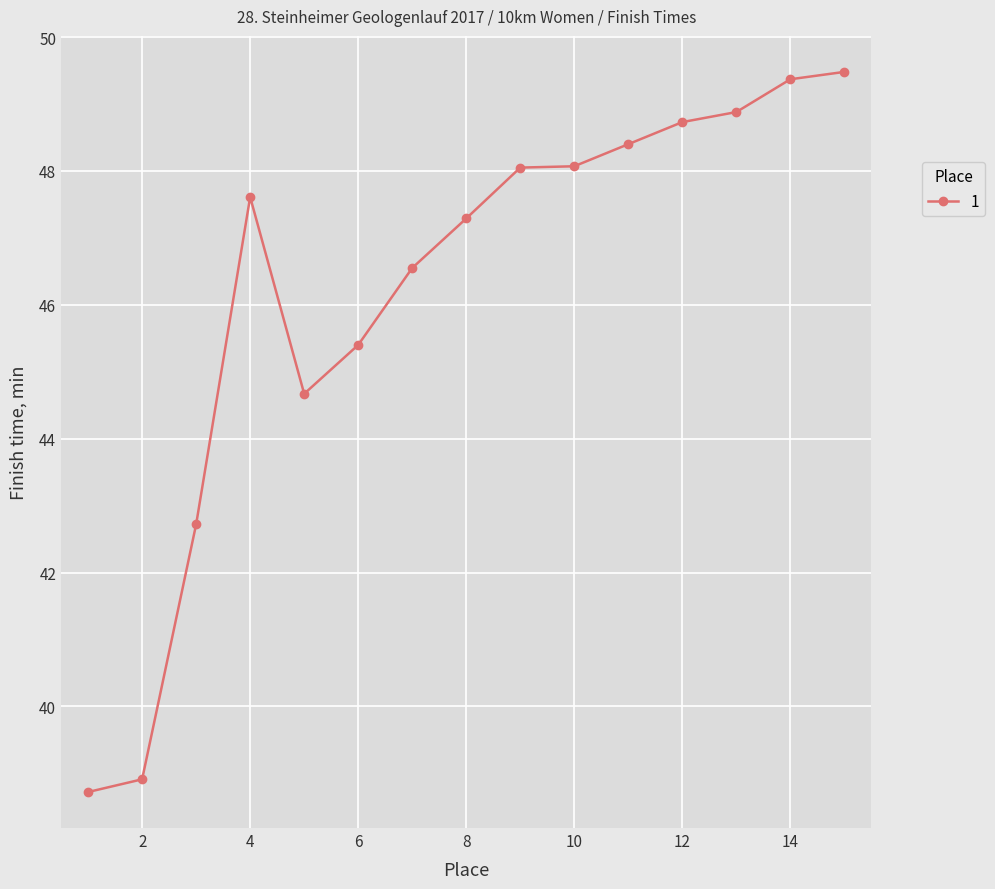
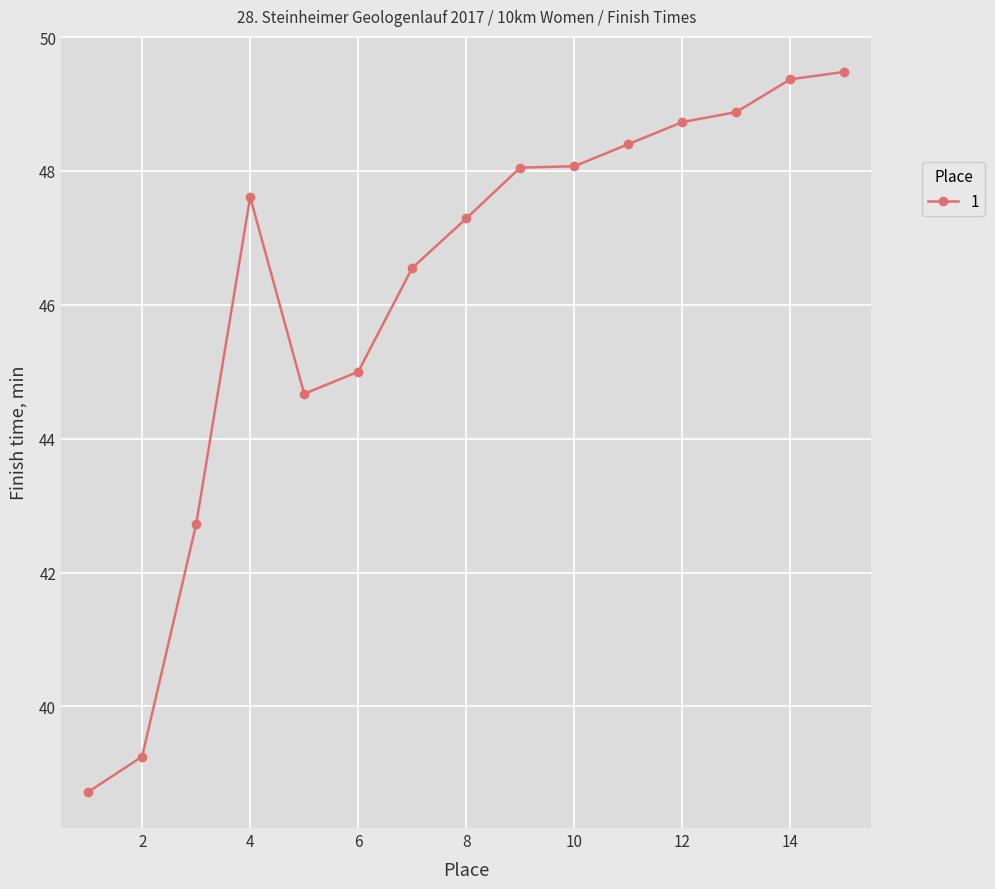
  {
-   "2": 38.9,
+   "2": 39.3,
    "4": 47.6,
-   "6": 45.4,
+   "6": 45.0,
    "8": 47.3,
    "10": 48.1,
    "12": 48.7,
    "14": 49.4
  }
